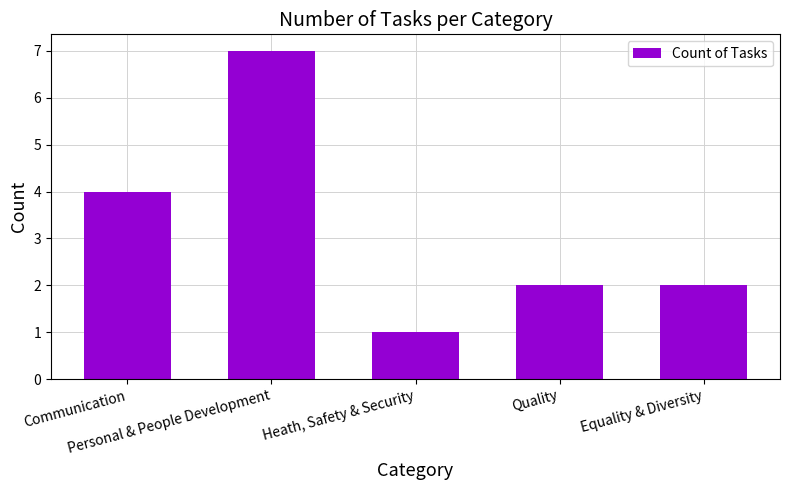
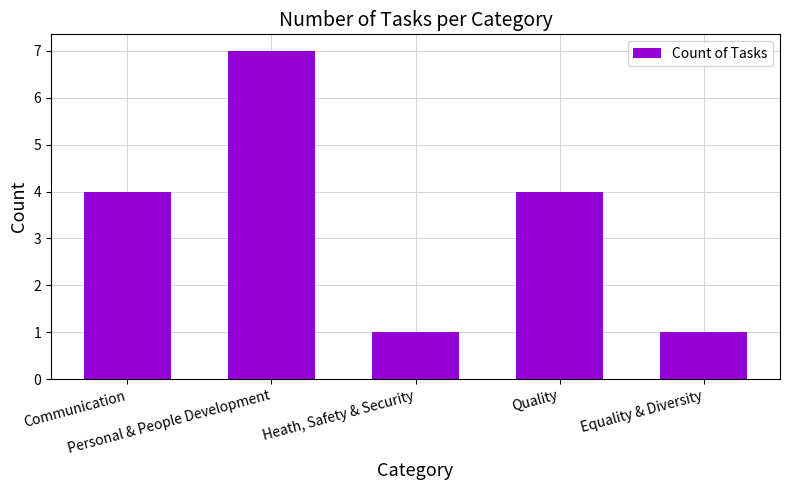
  {
    "Communication": 4,
    "Personal & People Development": 7,
    "Heath, Safety & Security": 1,
-   "Quality": 2,
-   "Equality & Diversity": 2
+   "Quality": 4,
+   "Equality & Diversity": 1
  }
